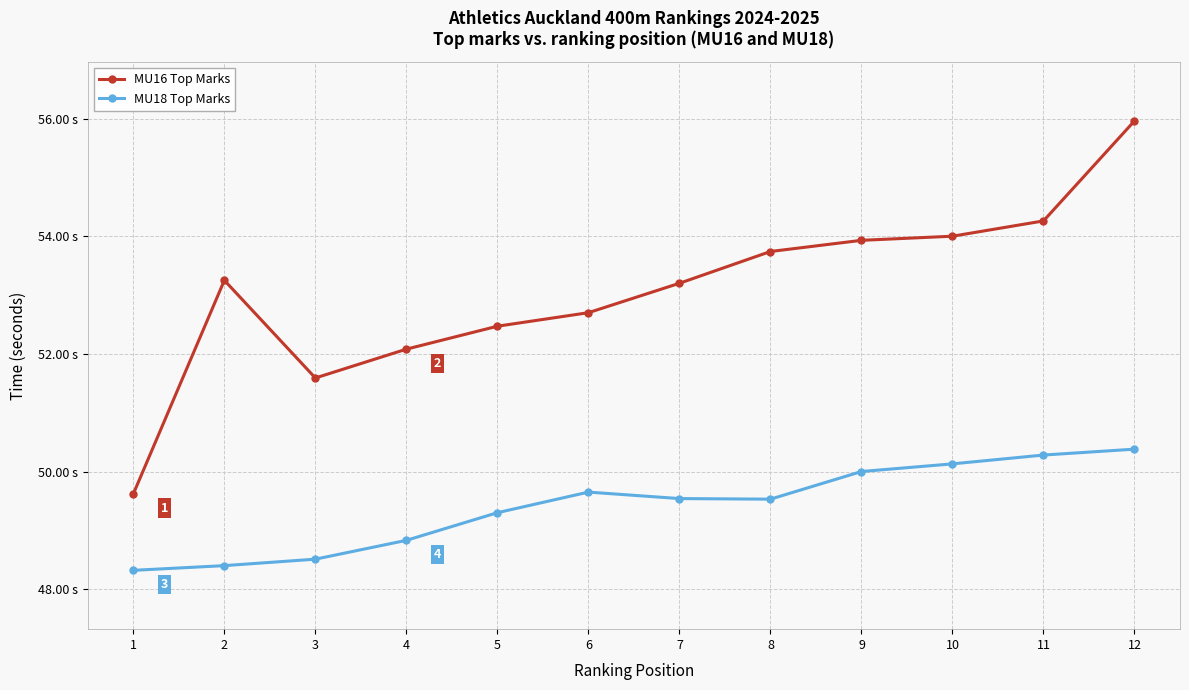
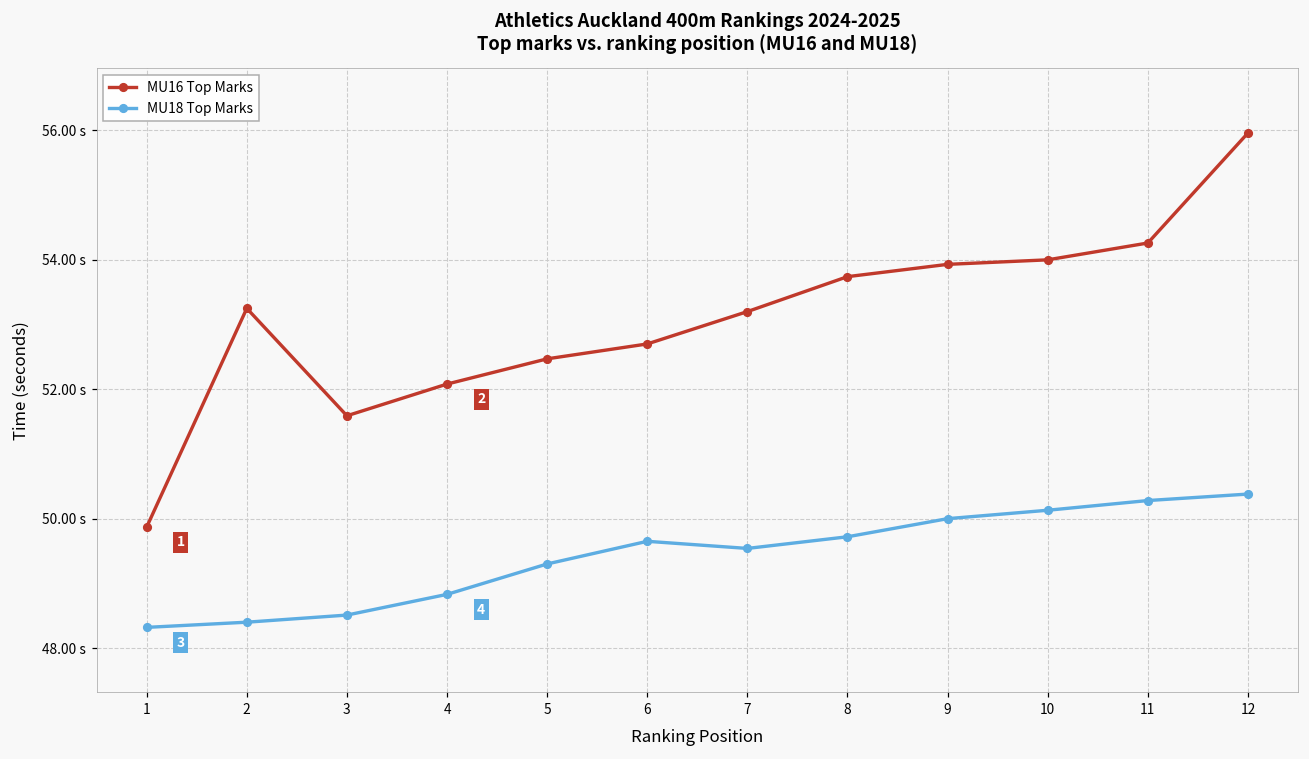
  {
    "MU16 Top Marks": {
-     "1": "49.6 s",
+     "1": "49.9 s",
      "2": "53.3 s",
      "3": "51.6 s",
      "4": "52.1 s",
      "5": "52.5 s",
      "6": "52.7 s",
      "7": "53.2 s",
      "8": "53.7 s",
      "9": "53.9 s",
      "10": "54.0 s",
      "11": "54.3 s",
      "12": "56.0 s"
    },
    "MU18 Top Marks": {
      "1": "48.3 s",
      "2": "48.4 s",
      "3": "48.5 s",
      "4": "48.8 s",
      "5": "49.3 s",
      "6": "49.7 s",
      "7": "49.5 s",
-     "8": "49.5 s",
+     "8": "49.7 s",
      "9": "50.0 s",
      "10": "50.1 s",
      "11": "50.3 s",
      "12": "50.4 s"
    }
  }
